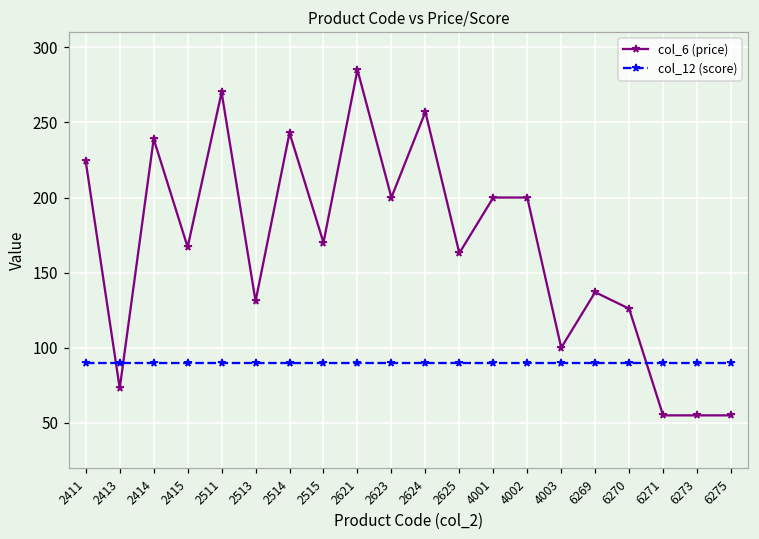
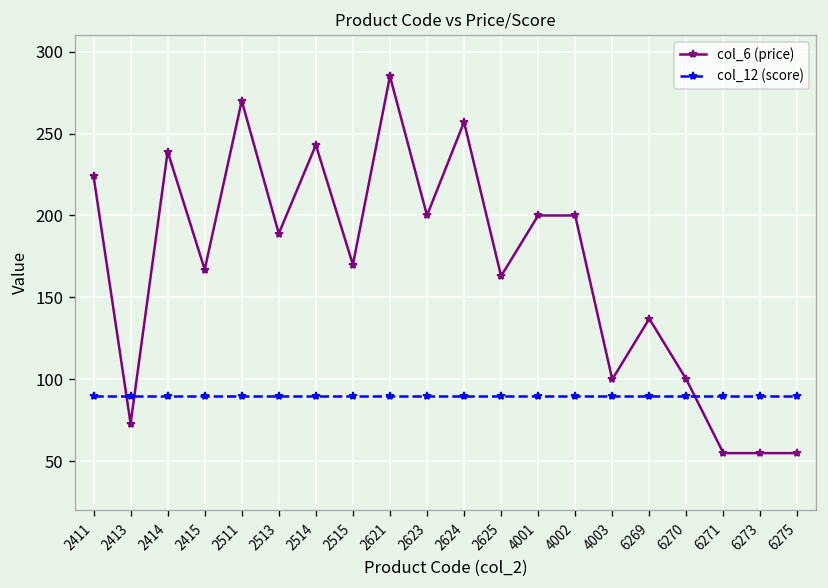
  {
    "col_6 (price)": {
      "2411": 224,
      "2413": 73,
      "2414": 239,
      "2415": 167,
      "2511": 270,
-     "2513": 131,
+     "2513": 189,
      "2514": 243,
      "2515": 170,
      "2621": 285,
      "2623": 200,
      "2624": 257,
      "2625": 163,
      "4001": 200,
      "4002": 200,
      "4003": 100,
      "6269": 137,
-     "6270": 126,
+     "6270": 100,
      "6271": 55,
      "6273": 55,
      "6275": 55
    },
    "col_12 (score)": {
      "2411": 90,
      "2413": 90,
      "2414": 90,
      "2415": 90,
      "2511": 90,
      "2513": 90,
      "2514": 90,
      "2515": 90,
      "2621": 90,
      "2623": 90,
      "2624": 90,
      "2625": 90,
      "4001": 90,
      "4002": 90,
      "4003": 90,
      "6269": 90,
      "6270": 90,
      "6271": 90,
      "6273": 90,
      "6275": 90
    }
  }
